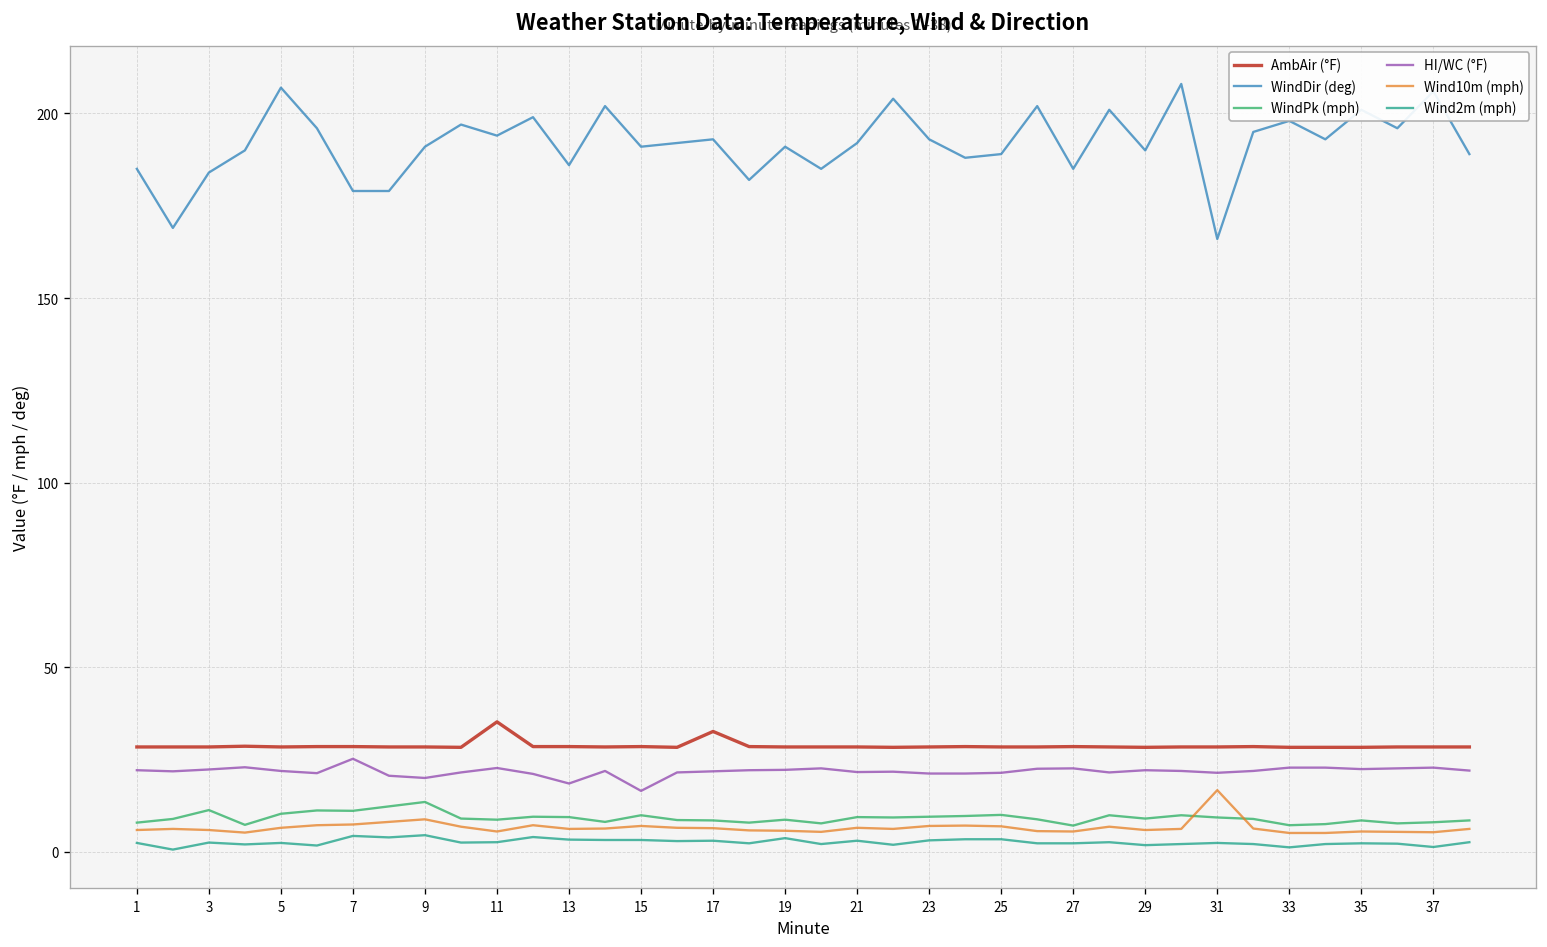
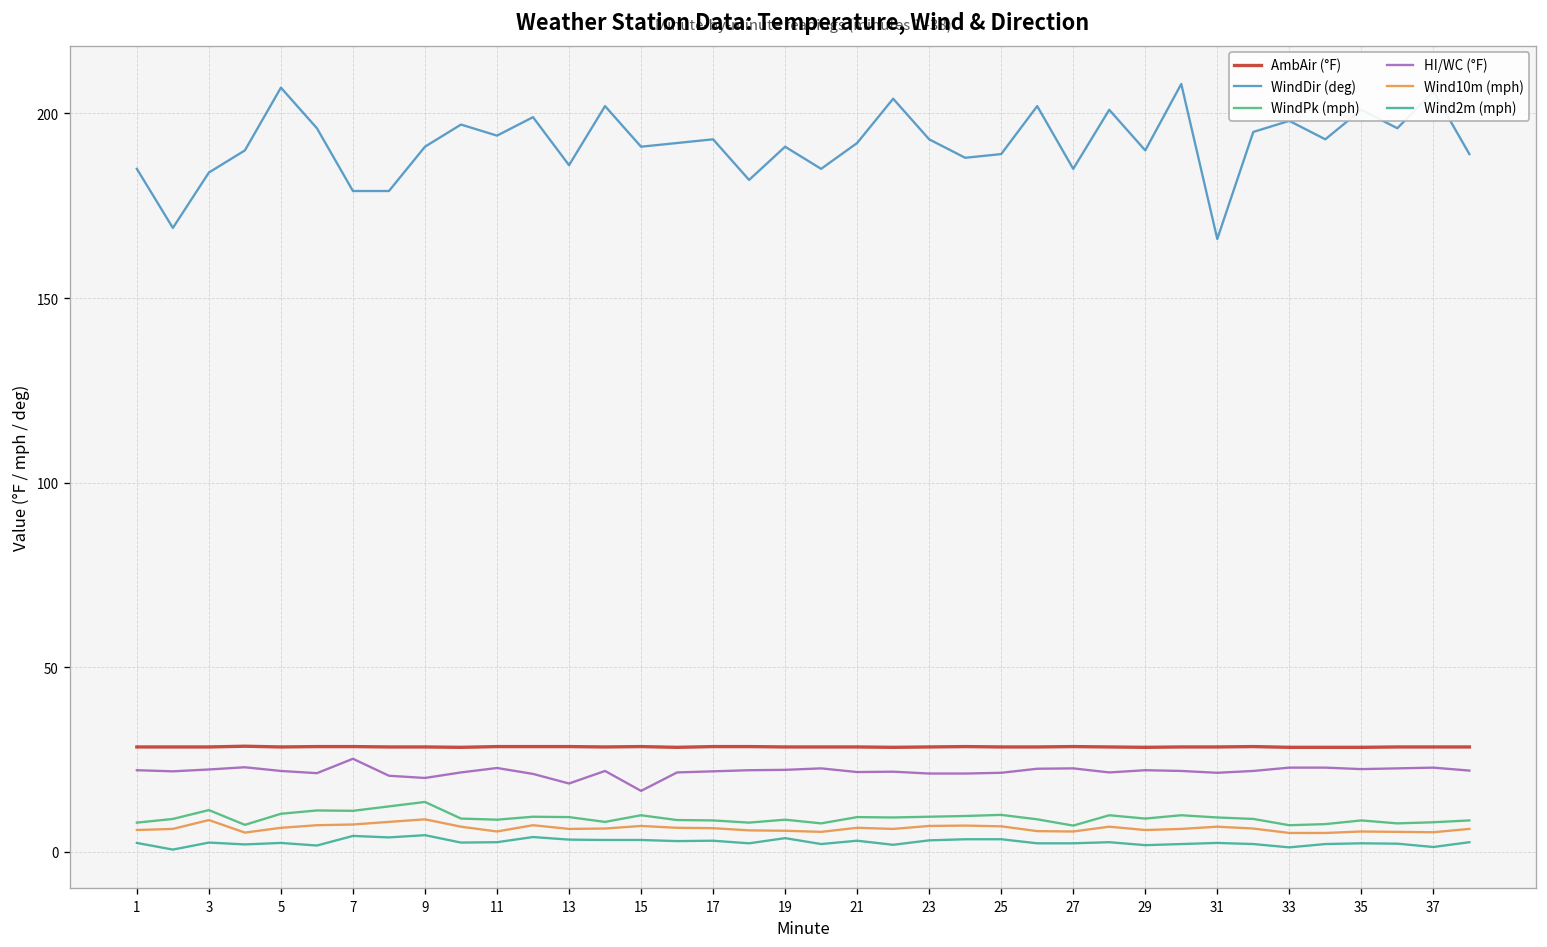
  {
    "AmbAir (°F)": {
      "1": 28,
      "3": 28,
      "5": 28,
      "7": 29,
      "9": 28,
-     "11": 35,
+     "11": 29,
      "13": 29,
      "15": 29,
-     "17": 33,
+     "17": 29,
      "19": 28,
      "21": 28,
      "23": 28,
      "25": 28,
      "27": 29,
      "29": 28,
      "31": 28,
      "33": 28,
      "35": 28,
      "37": 28
    },
    "WindDir (deg)": {
      "1": 185,
      "3": 184,
      "5": 207,
      "7": 179,
      "9": 191,
      "11": 194,
      "13": 186,
      "15": 191,
      "17": 193,
      "19": 191,
      "21": 192,
      "23": 193,
      "25": 189,
      "27": 185,
      "29": 190,
      "31": 166,
      "33": 198
    },
    "HI/WC (°F)": {
      "1": 22,
      "3": 22,
      "5": 22,
      "7": 25,
      "9": 20,
      "11": 23,
      "13": 19,
      "15": 17,
      "17": 22,
      "19": 22,
      "21": 22,
      "23": 21,
      "25": 21,
      "27": 23,
      "29": 22,
      "31": 21,
      "33": 23,
      "35": 22,
      "37": 23
    },
    "Wind10m (mph)": {
      "1": 6,
-     "3": 6,
+     "3": 9,
      "5": 7,
      "7": 7,
      "9": 9,
      "11": 6,
      "13": 6,
      "15": 7,
      "17": 6,
      "19": 6,
      "21": 7,
      "23": 7,
      "25": 7,
      "27": 6,
      "29": 6,
-     "31": 17,
+     "31": 7,
      "33": 5,
      "35": 6,
      "37": 5
    }
  }
